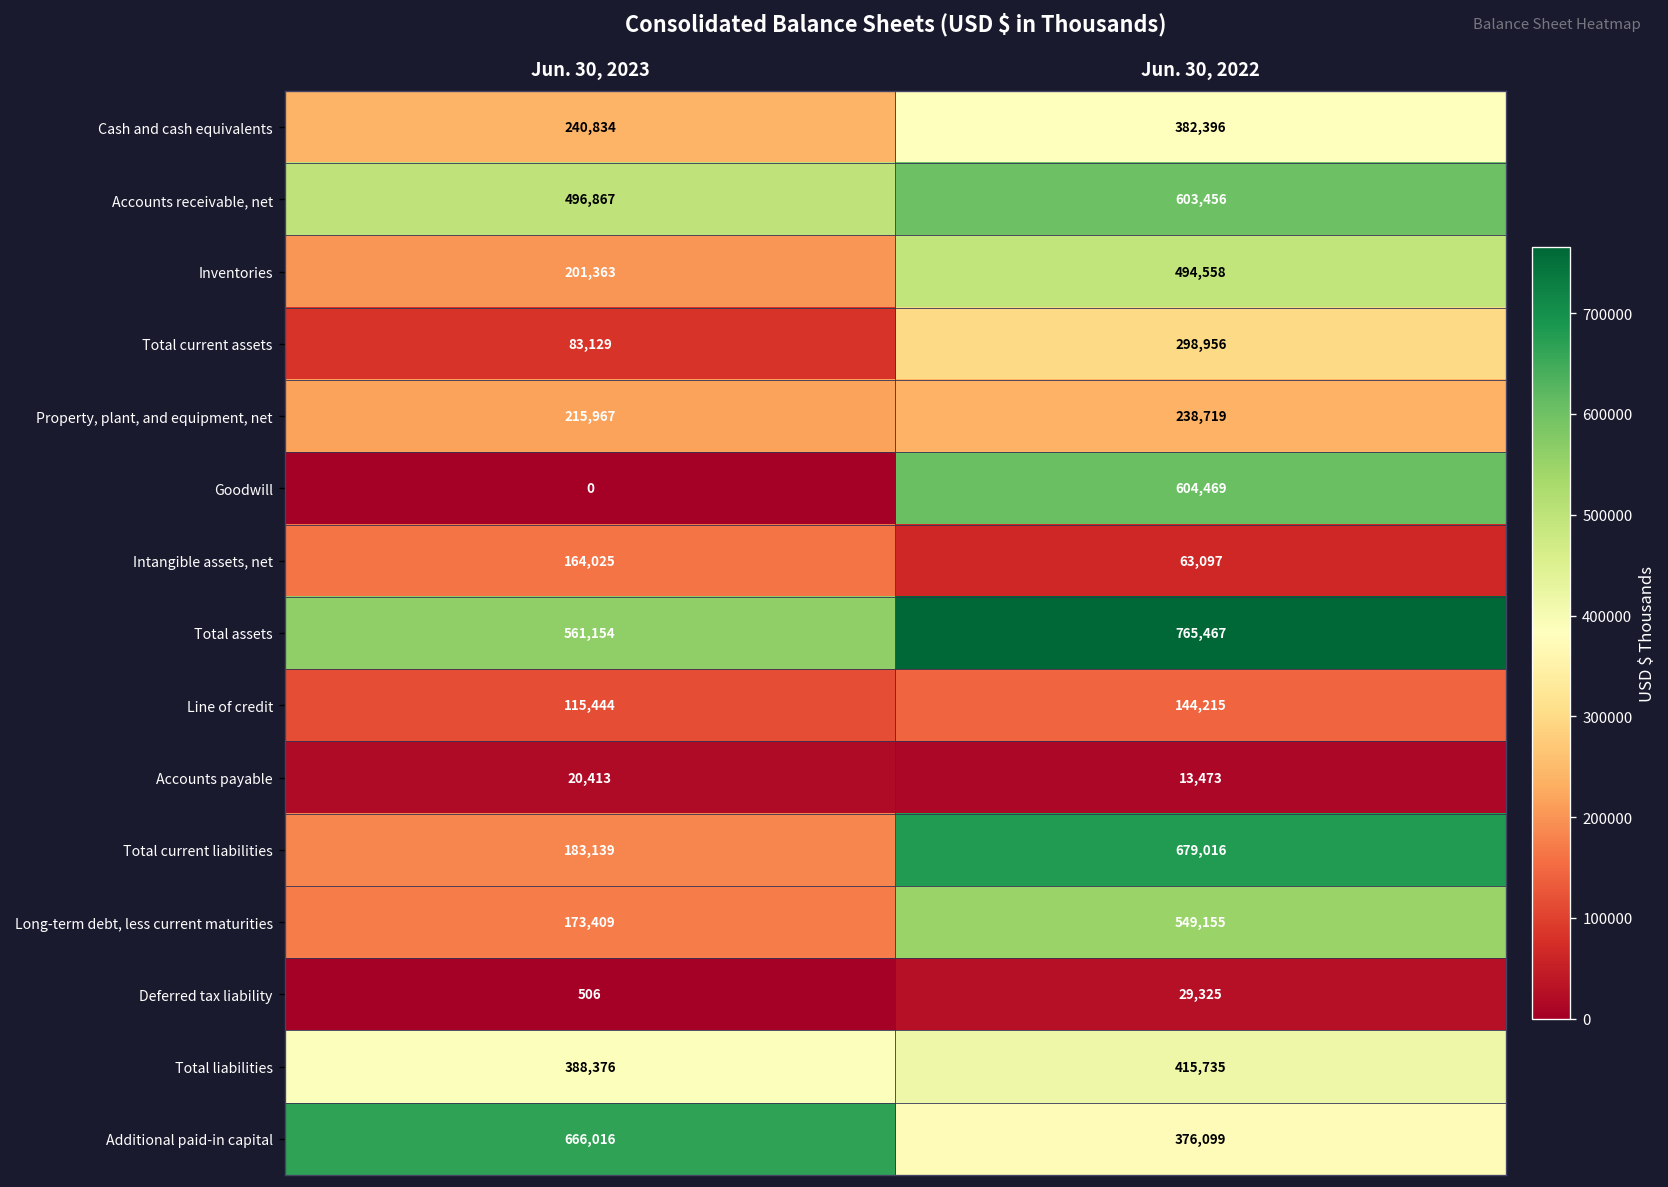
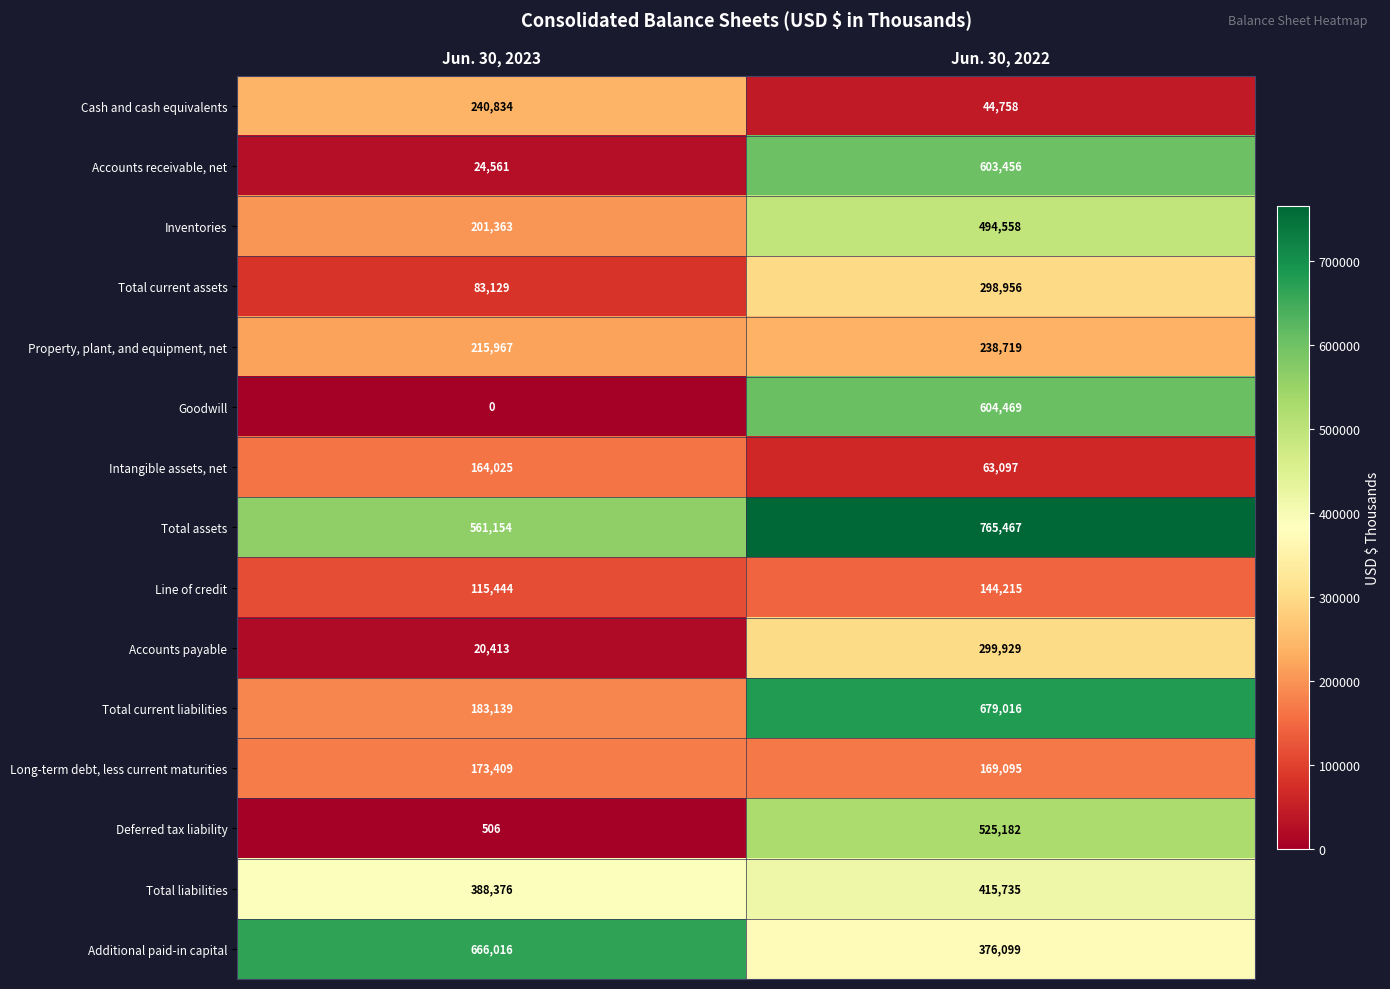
  {
    "Cash and cash equivalents": {
      "Jun. 30, 2023": "240,834",
-     "Jun. 30, 2022": "382,396"
+     "Jun. 30, 2022": "44,758"
    },
    "Accounts receivable, net": {
-     "Jun. 30, 2023": "496,867",
+     "Jun. 30, 2023": "24,561",
      "Jun. 30, 2022": "603,456"
    },
    "Inventories": {
      "Jun. 30, 2023": "201,363",
      "Jun. 30, 2022": "494,558"
    },
    "Total current assets": {
      "Jun. 30, 2023": "83,129",
      "Jun. 30, 2022": "298,956"
    },
    "Property, plant, and equipment, net": {
      "Jun. 30, 2023": "215,967",
      "Jun. 30, 2022": "238,719"
    },
    "Goodwill": {
      "Jun. 30, 2023": "0",
      "Jun. 30, 2022": "604,469"
    },
    "Intangible assets, net": {
      "Jun. 30, 2023": "164,025",
      "Jun. 30, 2022": "63,097"
    },
    "Total assets": {
      "Jun. 30, 2023": "561,154",
      "Jun. 30, 2022": "765,467"
    },
    "Line of credit": {
      "Jun. 30, 2023": "115,444",
      "Jun. 30, 2022": "144,215"
    },
    "Accounts payable": {
      "Jun. 30, 2023": "20,413",
-     "Jun. 30, 2022": "13,473"
+     "Jun. 30, 2022": "299,929"
    },
    "Total current liabilities": {
      "Jun. 30, 2023": "183,139",
      "Jun. 30, 2022": "679,016"
    },
    "Long-term debt, less current maturities": {
      "Jun. 30, 2023": "173,409",
-     "Jun. 30, 2022": "549,155"
+     "Jun. 30, 2022": "169,095"
    },
    "Deferred tax liability": {
      "Jun. 30, 2023": "506",
-     "Jun. 30, 2022": "29,325"
+     "Jun. 30, 2022": "525,182"
    },
    "Total liabilities": {
      "Jun. 30, 2023": "388,376",
      "Jun. 30, 2022": "415,735"
    },
    "Additional paid-in capital": {
      "Jun. 30, 2023": "666,016",
      "Jun. 30, 2022": "376,099"
    }
  }
